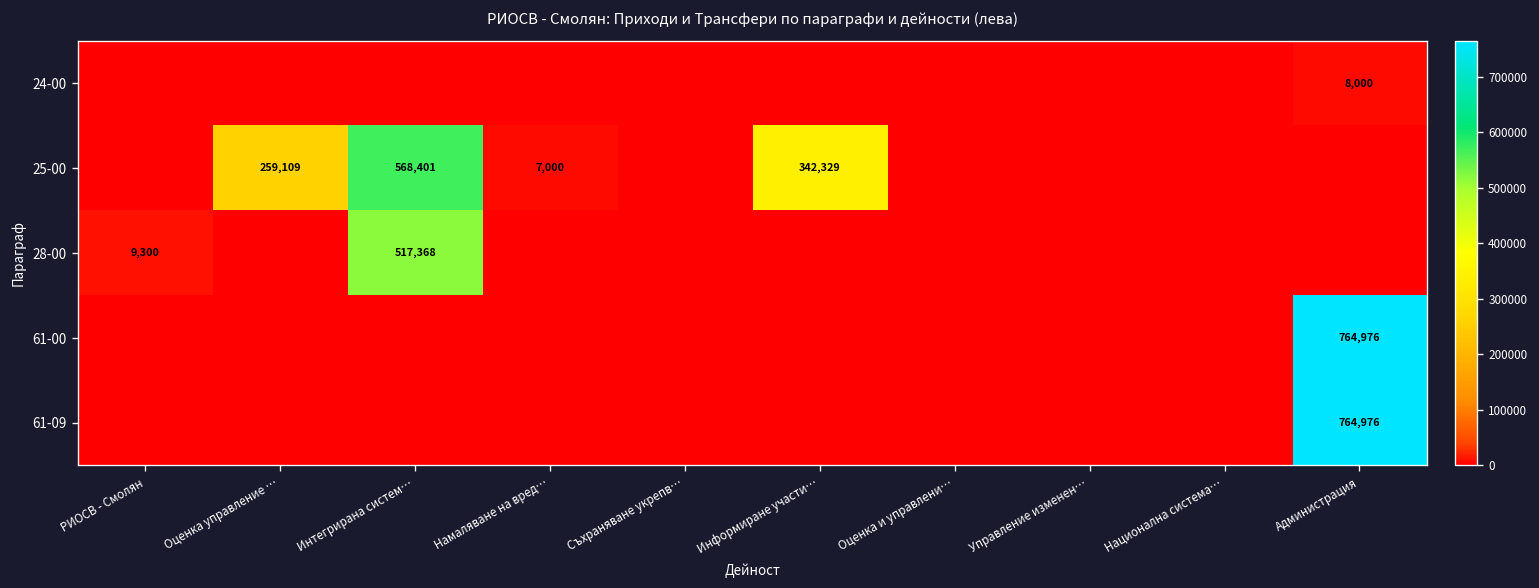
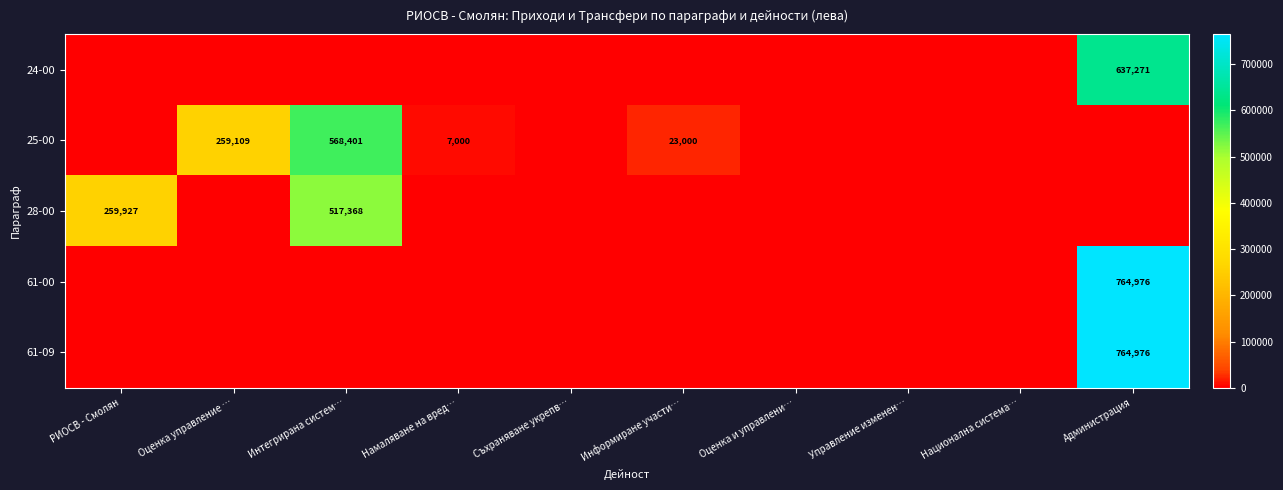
  {
    "24-00": {
-     "Администрация": "8,000"
+     "Администрация": "637,271"
    },
    "25-00": {
      "Оценка управление …": "259,109",
      "Интегрирана систем…": "568,401",
      "Намаляване на вред…": "7,000",
-     "Информиране участи…": "342,329"
+     "Информиране участи…": "23,000"
    },
    "28-00": {
-     "РИОСВ - Смолян": "9,300",
+     "РИОСВ - Смолян": "259,927",
      "Интегрирана систем…": "517,368"
    },
    "61-00": {
      "Администрация": "764,976"
    },
    "61-09": {
      "Администрация": "764,976"
    }
  }
